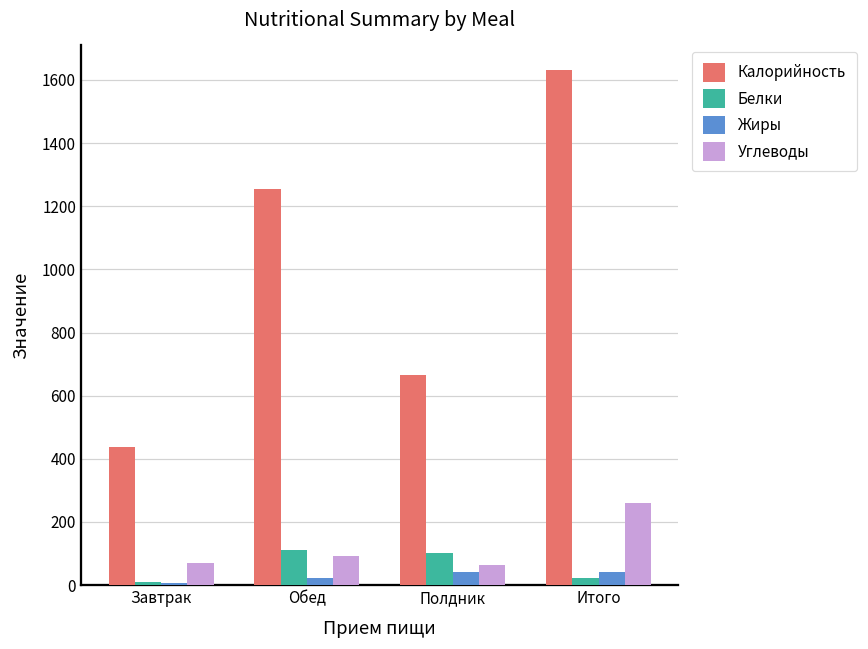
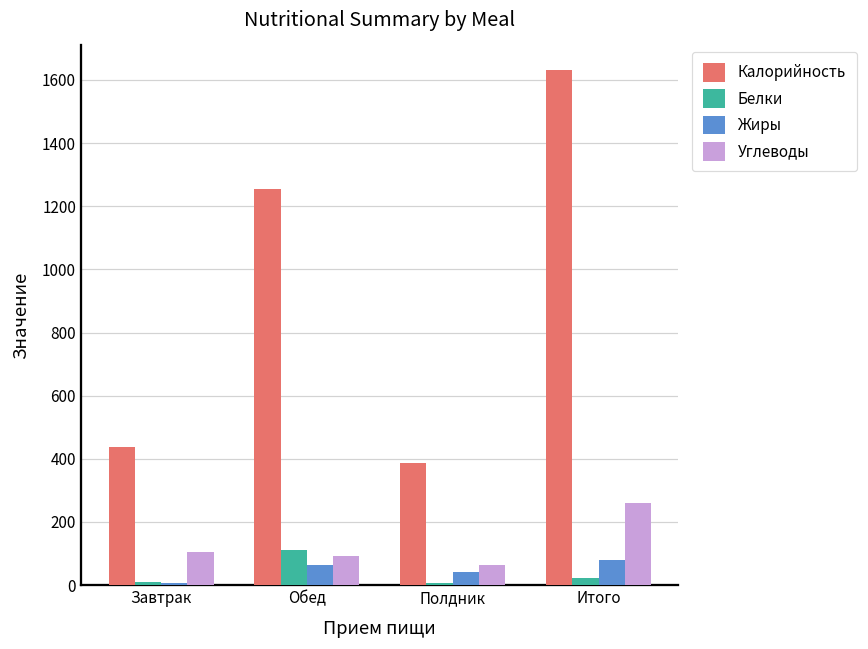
  {
    "Калорийность": {
      "Завтрак": 440,
      "Обед": 1260,
-     "Полдник": 670,
+     "Полдник": 390,
      "Итого": 1630
    },
    "Белки": {
      "Завтрак": 10,
      "Обед": 110,
-     "Полдник": 100,
+     "Полдник": 10,
      "Итого": 20
    },
    "Жиры": {
-     "Обед": 20,
+     "Обед": 60,
      "Полдник": 40,
-     "Итого": 40
+     "Итого": 80
    },
    "Углеводы": {
-     "Завтрак": 70,
+     "Завтрак": 100,
      "Обед": 90,
      "Полдник": 60,
      "Итого": 260
    }
  }
